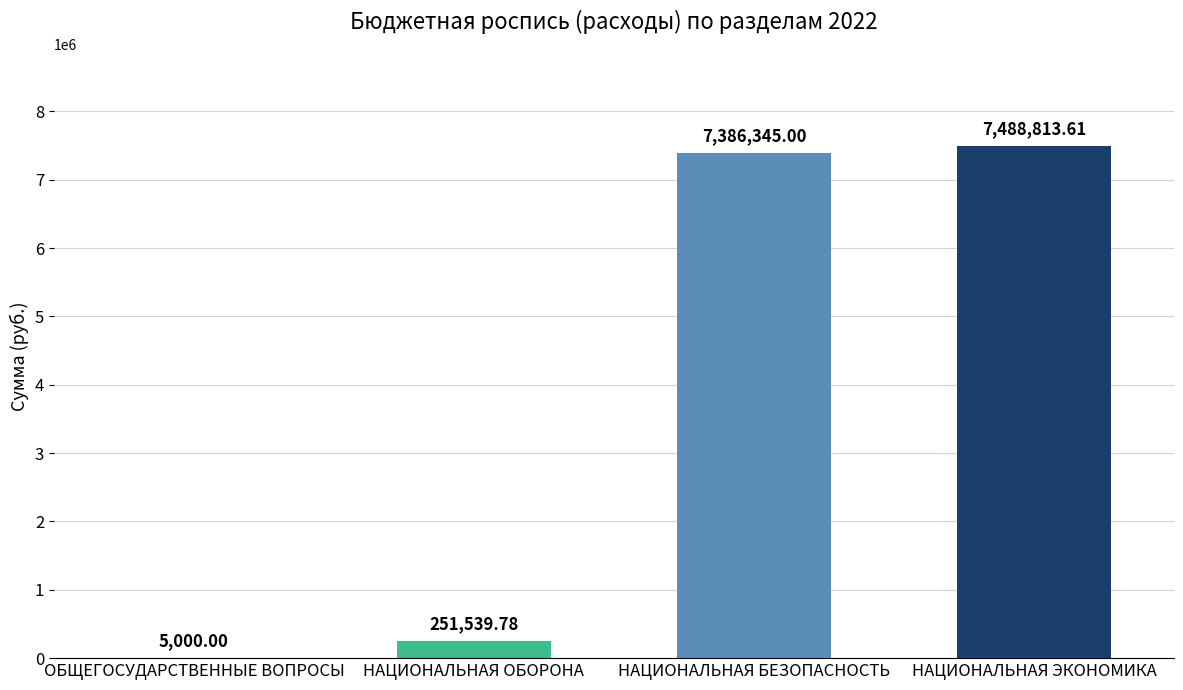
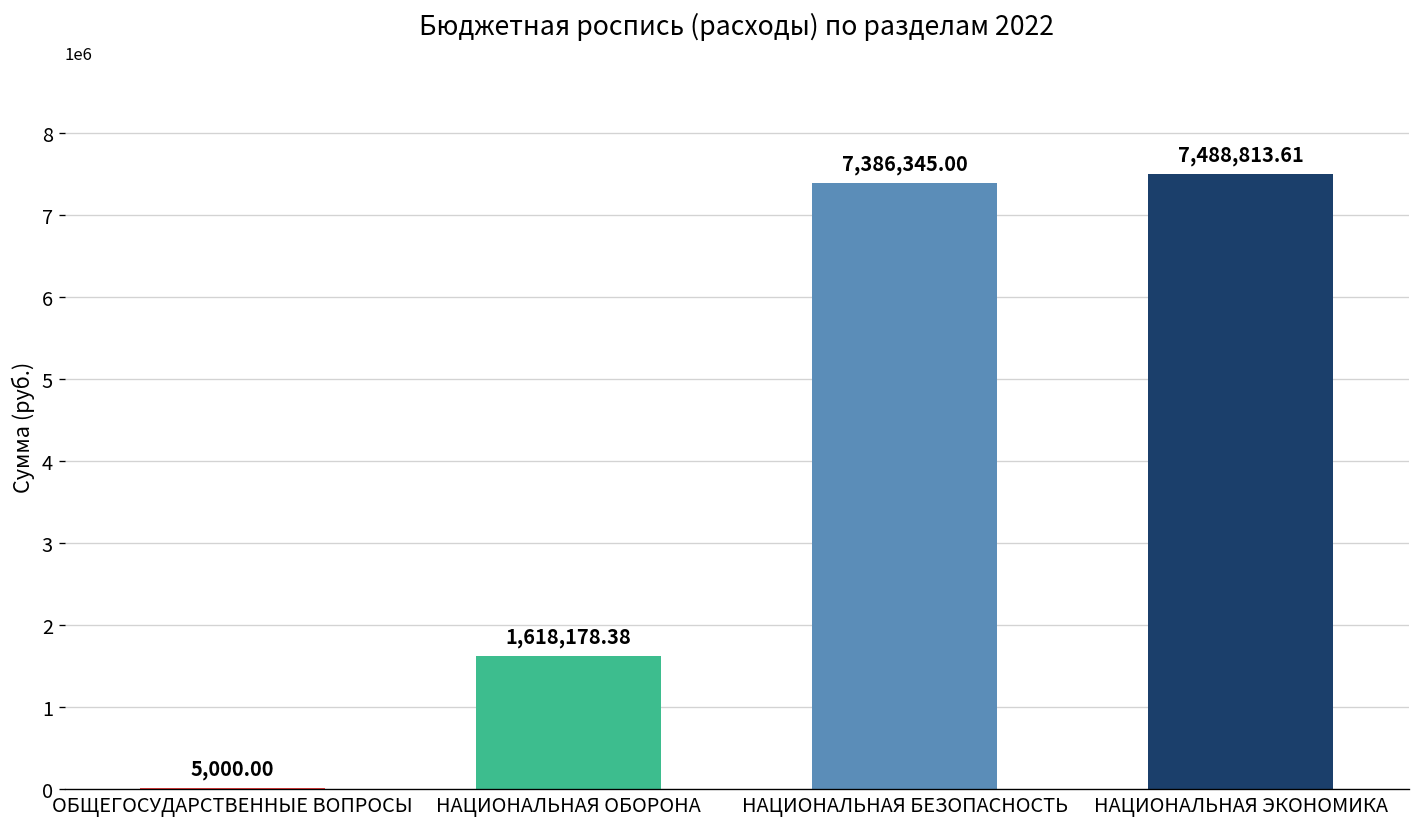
  {
    "ОБЩЕГОСУДАРСТВЕННЫЕ ВОПРОСЫ": "5,000.00",
-   "НАЦИОНАЛЬНАЯ ОБОРОНА": "251,539.78",
+   "НАЦИОНАЛЬНАЯ ОБОРОНА": "1,618,178.38",
    "НАЦИОНАЛЬНАЯ БЕЗОПАСНОСТЬ": "7,386,345.00",
    "НАЦИОНАЛЬНАЯ ЭКОНОМИКА": "7,488,813.61"
  }
